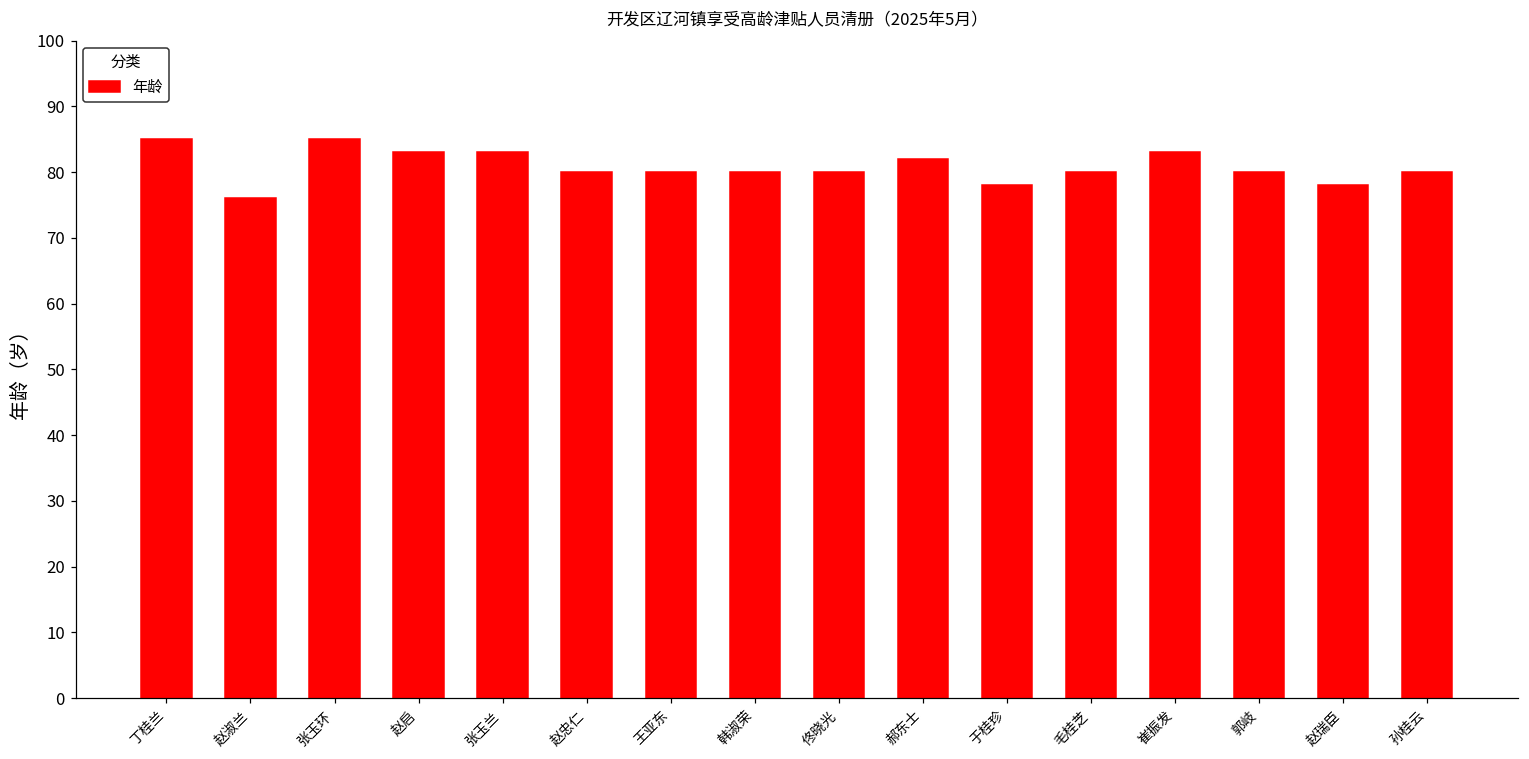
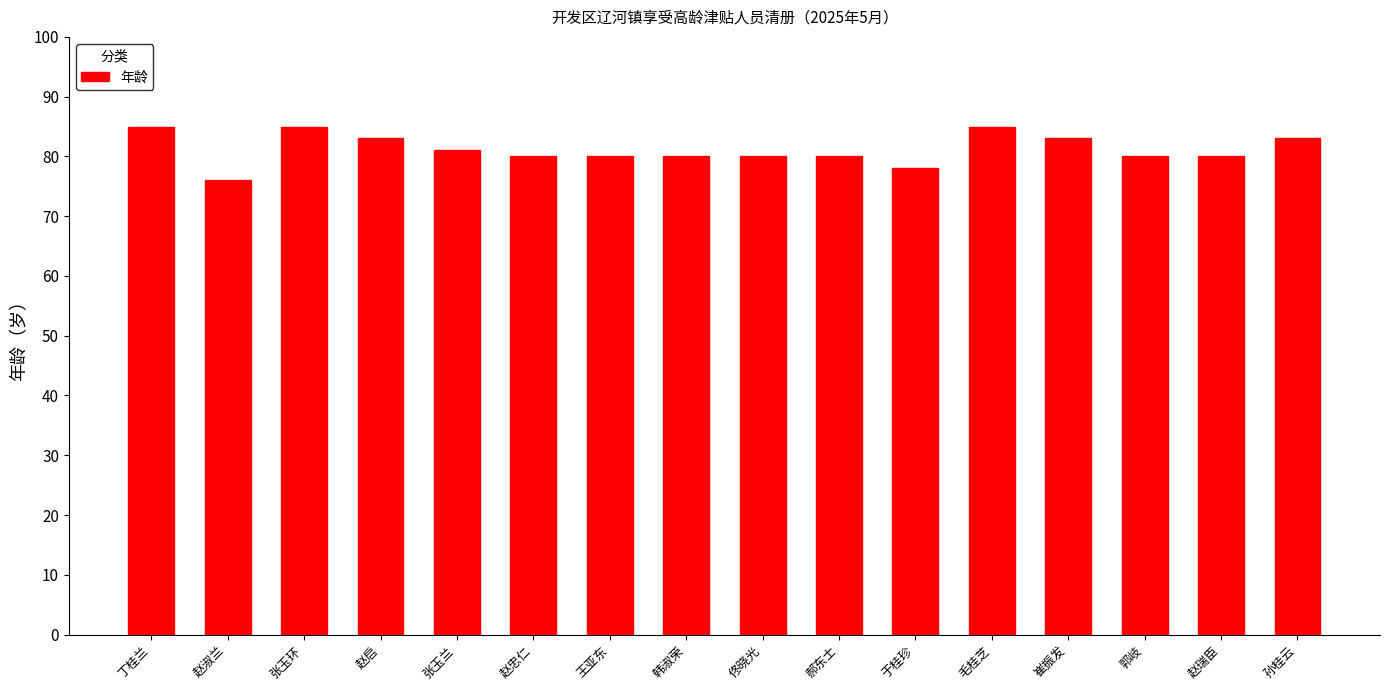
  {
    "丁桂兰": 85,
    "赵淑兰": 76,
    "张玉环": 85,
    "赵启": 83,
-   "张玉兰": 83,
+   "张玉兰": 81,
    "赵忠仁": 80,
    "王亚东": 80,
    "韩淑荣": 80,
    "佟晓光": 80,
-   "郝东士": 82,
+   "郝东士": 80,
    "于桂珍": 78,
-   "毛桂芝": 80,
+   "毛桂芝": 85,
    "崔振发": 83,
    "郭岐": 80,
-   "赵瑞臣": 78,
-   "孙桂云": 80
+   "赵瑞臣": 80,
+   "孙桂云": 83
  }
